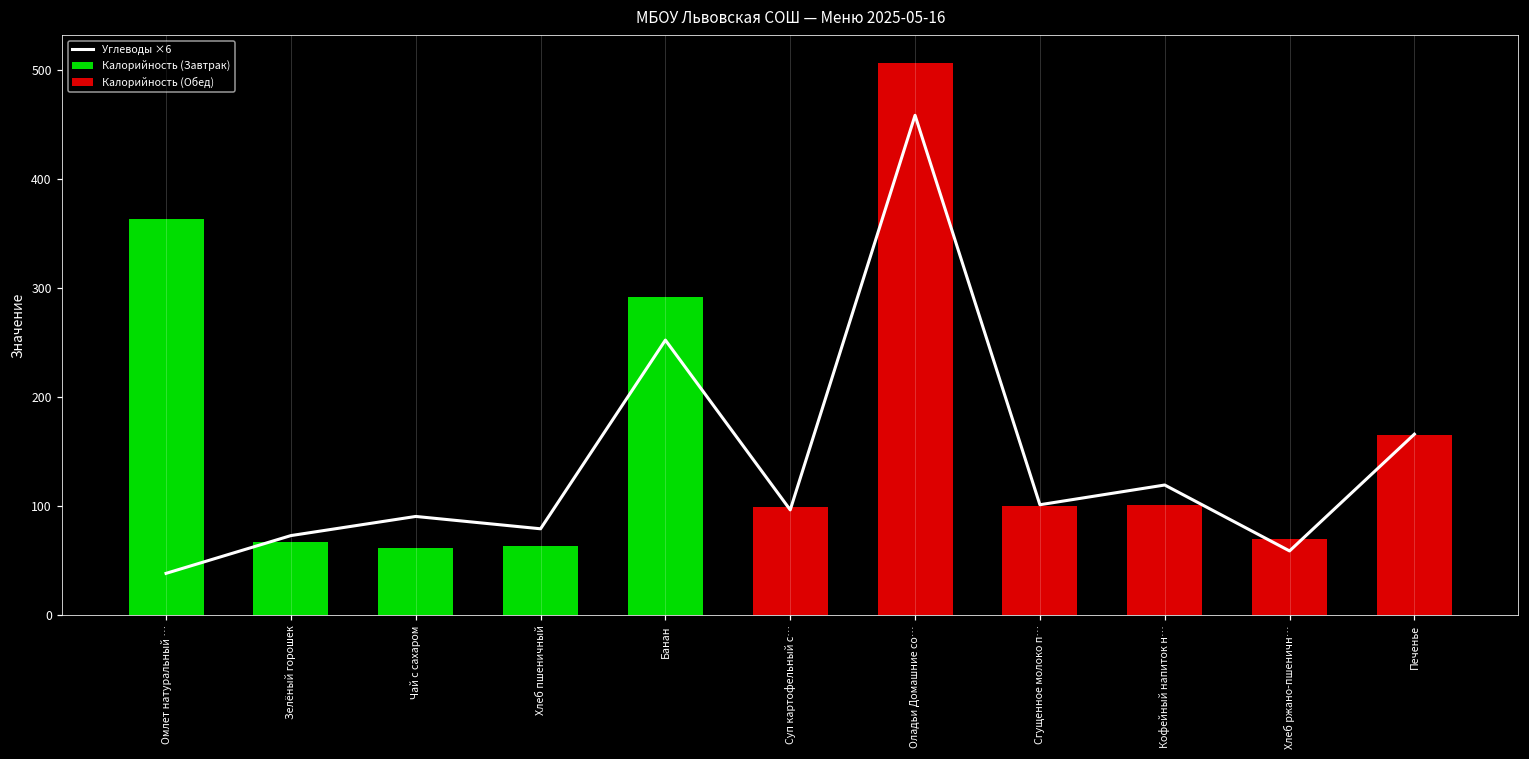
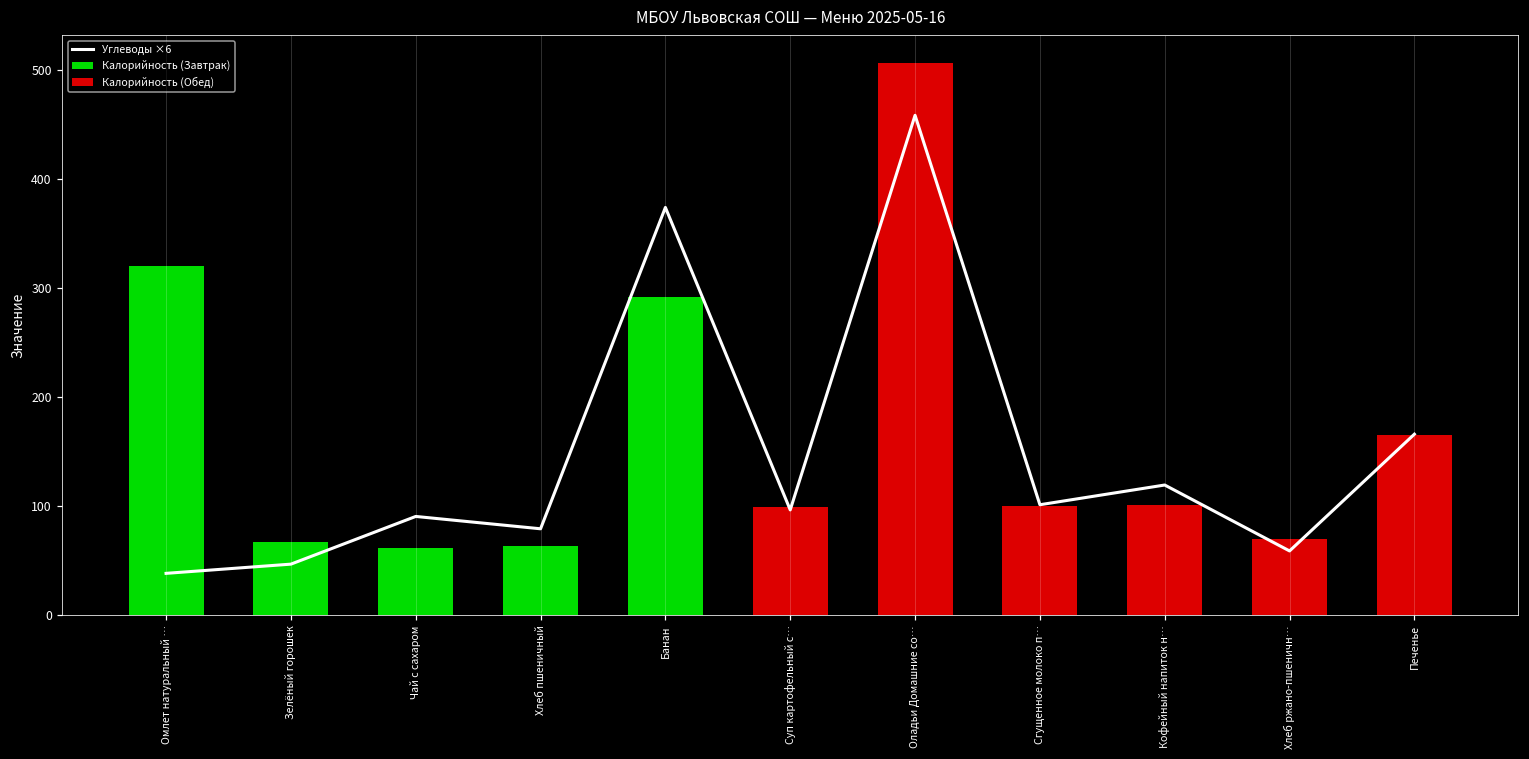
  {
    "Калорийность (Завтрак)": {
-     "Омлет натуральный …": 360,
+     "Омлет натуральный …": 320,
      "Зелёный горошек": 70,
      "Чай с сахаром": 60,
      "Хлеб пшеничный": 60,
      "Банан": 290,
      "Суп картофельный с…": 0,
      "Оладьи Домашние со…": 0,
      "Сгущенное молоко п…": 0,
      "Кофейный напиток н…": 0,
      "Хлеб ржано-пшеничн…": 0,
      "Печенье": 0
    },
    "Углеводы ×6": {
      "Омлет натуральный …": 40,
-     "Зелёный горошек": 70,
+     "Зелёный горошек": 50,
      "Чай с сахаром": 90,
      "Хлеб пшеничный": 80,
-     "Банан": 250,
+     "Банан": 370,
      "Суп картофельный с…": 100,
      "Оладьи Домашние со…": 460,
      "Сгущенное молоко п…": 100,
      "Кофейный напиток н…": 120,
      "Хлеб ржано-пшеничн…": 60,
      "Печенье": 170
    },
    "Калорийность (Обед)": {
      "Омлет натуральный …": 0,
      "Зелёный горошек": 0,
      "Чай с сахаром": 0,
      "Хлеб пшеничный": 0,
      "Банан": 0,
      "Суп картофельный с…": 100,
      "Оладьи Домашние со…": 510,
      "Сгущенное молоко п…": 100,
      "Кофейный напиток н…": 100,
      "Хлеб ржано-пшеничн…": 70,
      "Печенье": 160
    }
  }
